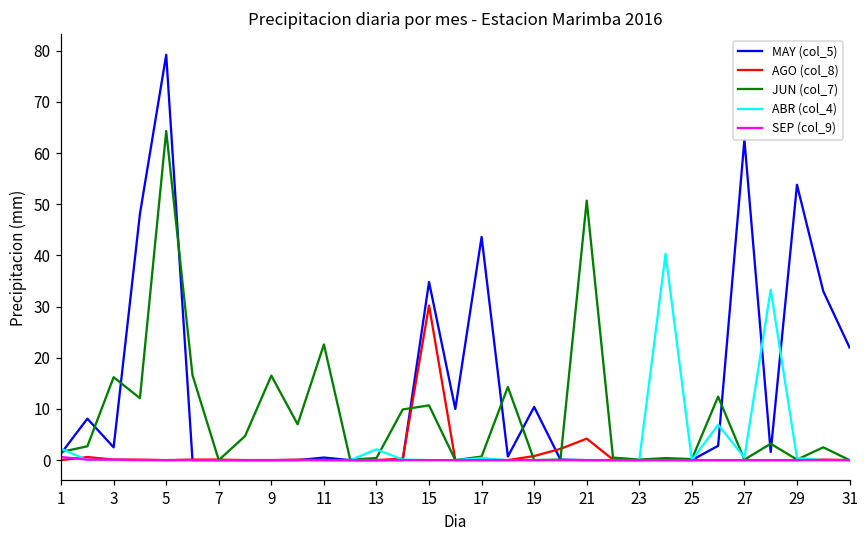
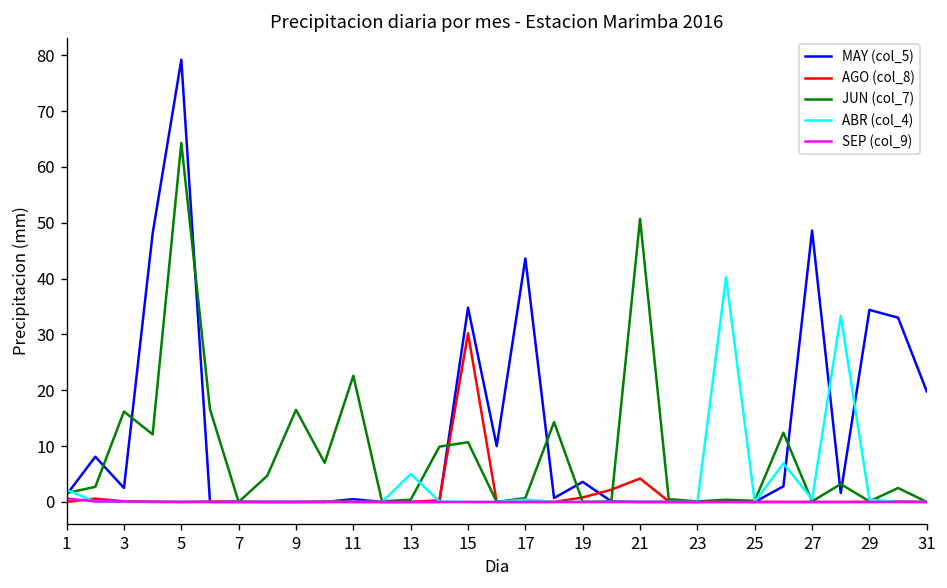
  {
    "MAY (col_5)": {
      "3": 3,
      "5": 79,
      "15": 35,
      "17": 44,
-     "19": 10,
-     "27": 63,
-     "29": 54,
-     "31": 22
+     "19": 4,
+     "27": 49,
+     "29": 34,
+     "31": 20
    },
    "AGO (col_8)": {
      "1": 0,
      "15": 30,
      "19": 1,
      "21": 4
    },
    "JUN (col_7)": {
      "3": 16,
      "5": 64,
      "9": 17,
      "11": 23,
      "15": 11,
      "21": 51
    },
    "ABR (col_4)": {
      "1": 2,
-     "13": 2
+     "13": 5
    },
    "SEP (col_9)": {
      "1": 1
    }
  }
